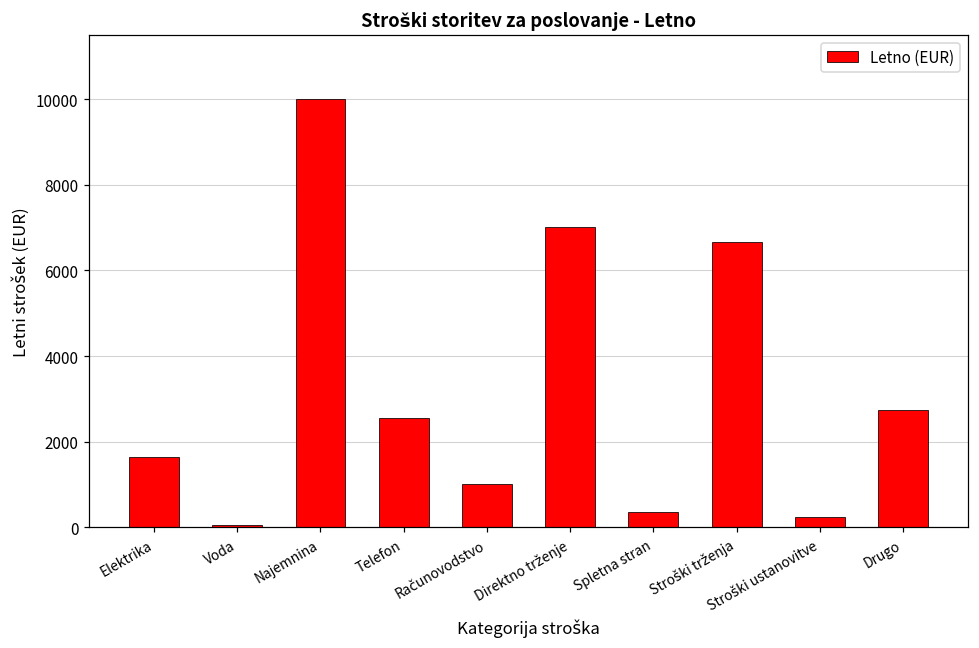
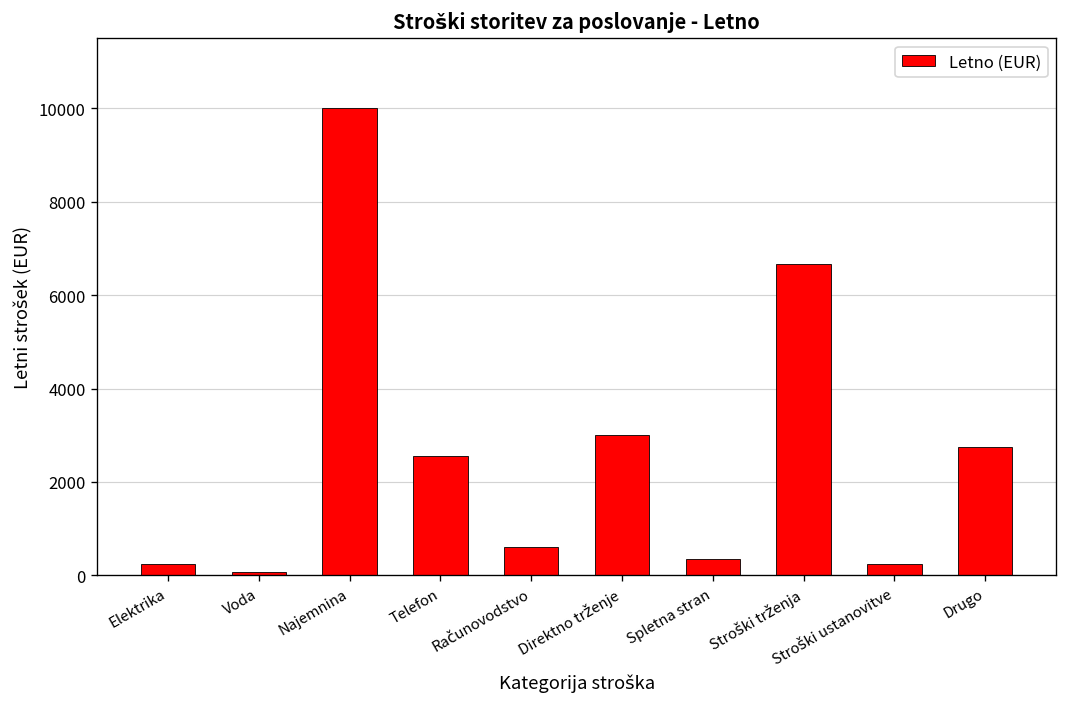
  {
-   "Elektrika": 1600,
+   "Elektrika": 200,
    "Najemnina": 10000,
    "Telefon": 2600,
-   "Računovodstvo": 1000,
-   "Direktno trženje": 7000,
+   "Računovodstvo": 600,
+   "Direktno trženje": 3000,
    "Spletna stran": 400,
    "Stroški trženja": 6700,
    "Stroški ustanovitve": 200,
    "Drugo": 2700
  }
